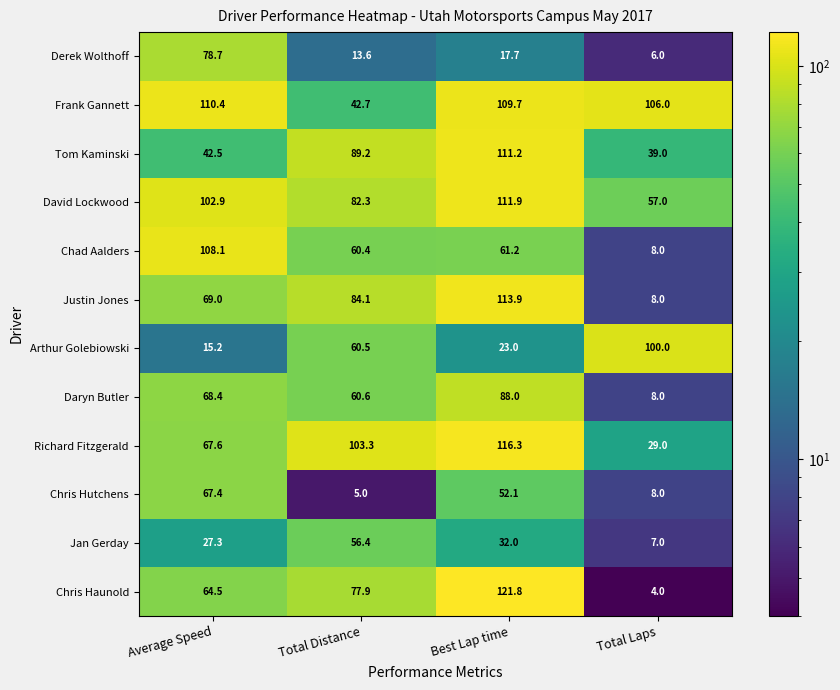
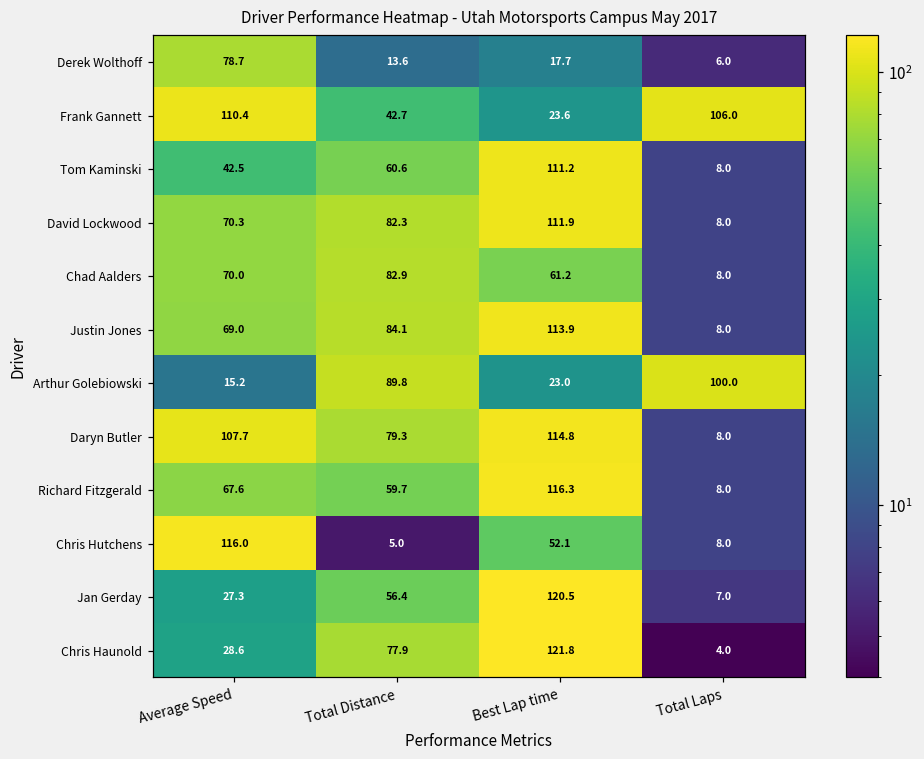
  {
    "Derek Wolthoff": {
      "Average Speed": 78.7,
      "Total Distance": 13.6,
      "Best Lap time": 17.7,
      "Total Laps": 6.0
    },
    "Frank Gannett": {
      "Average Speed": 110.4,
      "Total Distance": 42.7,
-     "Best Lap time": 109.7,
+     "Best Lap time": 23.6,
      "Total Laps": 106.0
    },
    "Tom Kaminski": {
      "Average Speed": 42.5,
-     "Total Distance": 89.2,
+     "Total Distance": 60.6,
      "Best Lap time": 111.2,
-     "Total Laps": 39.0
+     "Total Laps": 8.0
    },
    "David Lockwood": {
-     "Average Speed": 102.9,
+     "Average Speed": 70.3,
      "Total Distance": 82.3,
      "Best Lap time": 111.9,
-     "Total Laps": 57.0
+     "Total Laps": 8.0
    },
    "Chad Aalders": {
-     "Average Speed": 108.1,
-     "Total Distance": 60.4,
+     "Average Speed": 70.0,
+     "Total Distance": 82.9,
      "Best Lap time": 61.2,
      "Total Laps": 8.0
    },
    "Justin Jones": {
      "Average Speed": 69.0,
      "Total Distance": 84.1,
      "Best Lap time": 113.9,
      "Total Laps": 8.0
    },
    "Arthur Golebiowski": {
      "Average Speed": 15.2,
-     "Total Distance": 60.5,
+     "Total Distance": 89.8,
      "Best Lap time": 23.0,
      "Total Laps": 100.0
    },
    "Daryn Butler": {
-     "Average Speed": 68.4,
-     "Total Distance": 60.6,
-     "Best Lap time": 88.0,
+     "Average Speed": 107.7,
+     "Total Distance": 79.3,
+     "Best Lap time": 114.8,
      "Total Laps": 8.0
    },
    "Richard Fitzgerald": {
      "Average Speed": 67.6,
-     "Total Distance": 103.3,
+     "Total Distance": 59.7,
      "Best Lap time": 116.3,
-     "Total Laps": 29.0
+     "Total Laps": 8.0
    },
    "Chris Hutchens": {
-     "Average Speed": 67.4,
+     "Average Speed": 116.0,
      "Total Distance": 5.0,
      "Best Lap time": 52.1,
      "Total Laps": 8.0
    },
    "Jan Gerday": {
      "Average Speed": 27.3,
      "Total Distance": 56.4,
-     "Best Lap time": 32.0,
+     "Best Lap time": 120.5,
      "Total Laps": 7.0
    },
    "Chris Haunold": {
-     "Average Speed": 64.5,
+     "Average Speed": 28.6,
      "Total Distance": 77.9,
      "Best Lap time": 121.8,
      "Total Laps": 4.0
    }
  }
